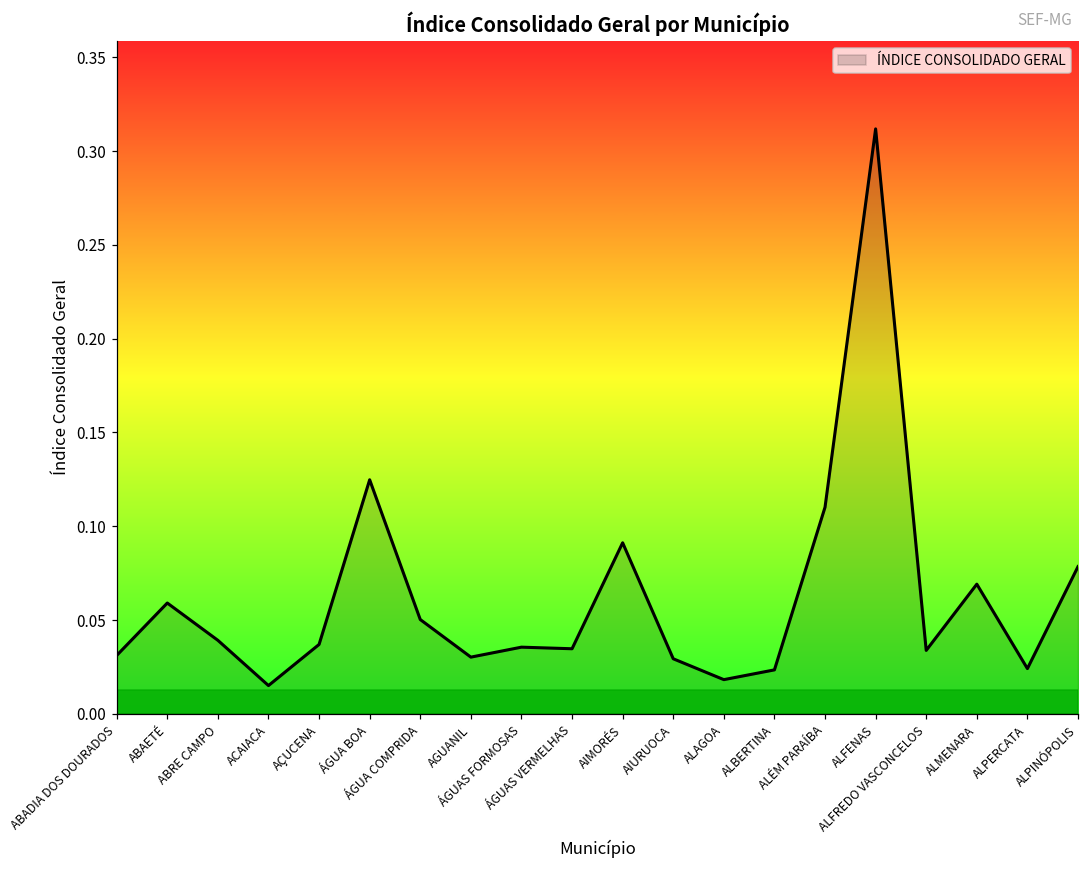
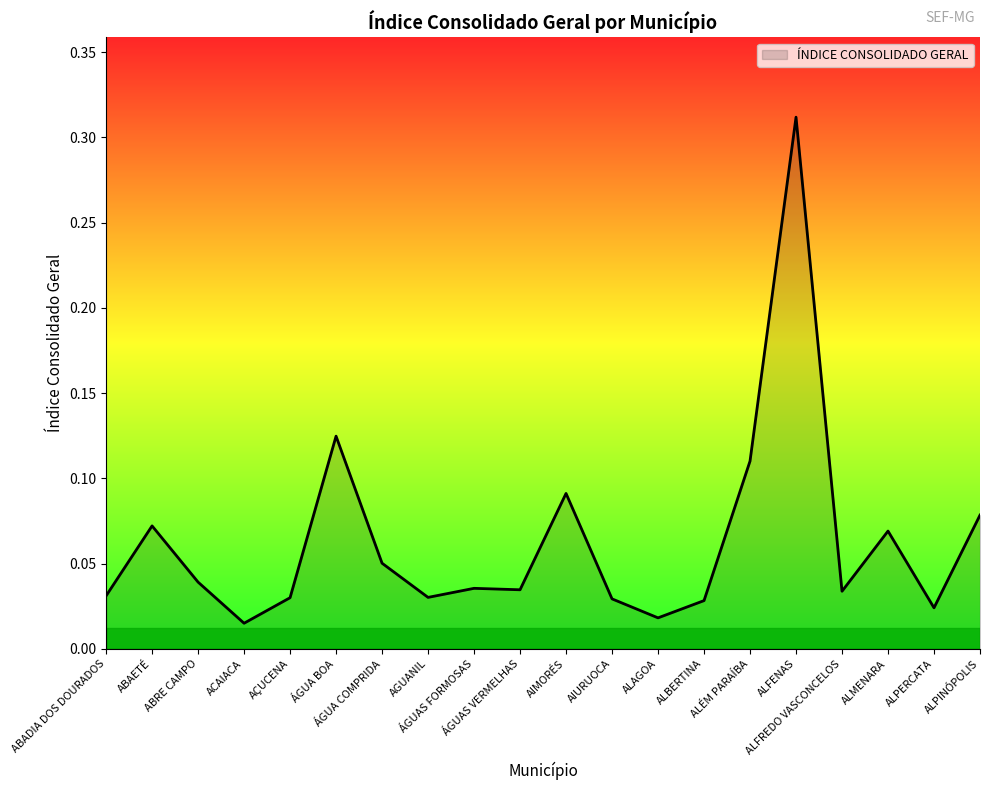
  {
    "ABADIA DOS DOURADOS": 0.031,
-   "ABAETÉ": 0.059,
+   "ABAETÉ": 0.072,
    "ABRE CAMPO": 0.039,
    "ACAIACA": 0.015,
-   "AÇUCENA": 0.037,
+   "AÇUCENA": 0.030,
    "ÁGUA BOA": 0.125,
    "ÁGUA COMPRIDA": 0.050,
    "AGUANIL": 0.030,
    "ÁGUAS FORMOSAS": 0.036,
    "ÁGUAS VERMELHAS": 0.035,
    "AIMORÉS": 0.091,
    "AIURUOCA": 0.029,
    "ALAGOA": 0.018,
-   "ALBERTINA": 0.023,
+   "ALBERTINA": 0.028,
    "ALÉM PARAÍBA": 0.110,
    "ALFENAS": 0.312,
    "ALFREDO VASCONCELOS": 0.034,
    "ALMENARA": 0.069,
    "ALPERCATA": 0.024,
    "ALPINÓPOLIS": 0.078
  }
